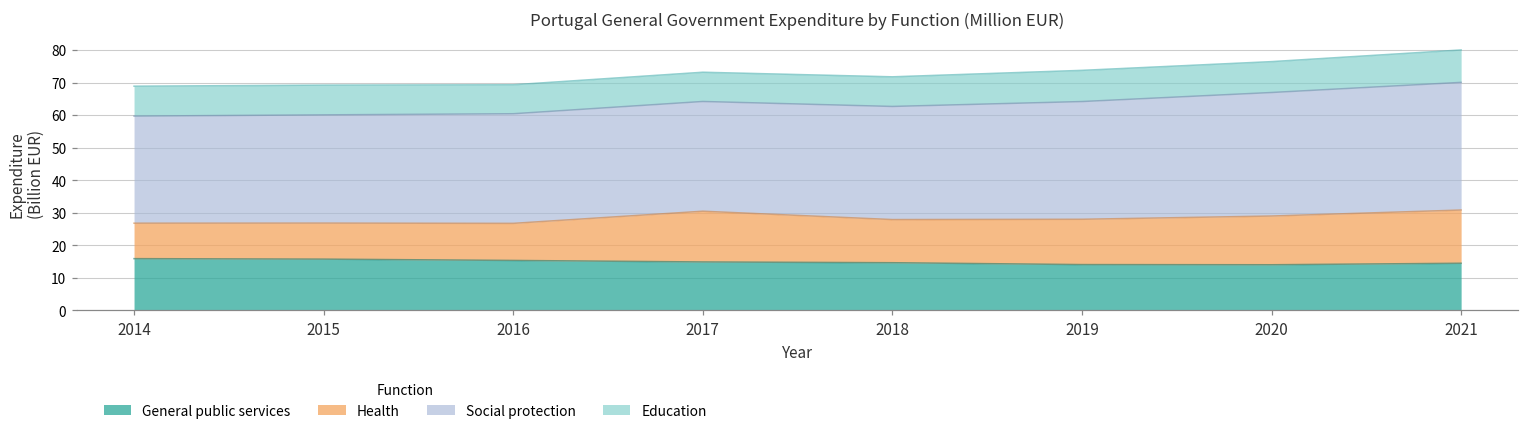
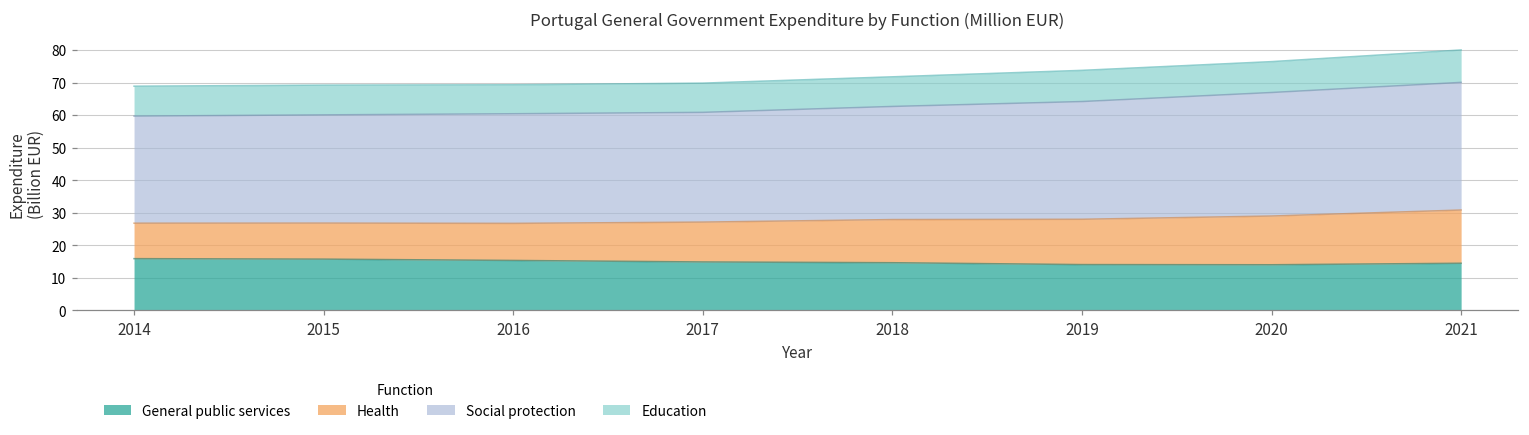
  {
    "General public services": {
      "2014": 16,
      "2015": 16,
      "2016": 15,
      "2017": 15,
      "2018": 15,
      "2019": 14,
      "2020": 14,
      "2021": 15
    },
    "Health": {
      "2014": 11,
      "2015": 11,
      "2016": 11,
-     "2017": 16,
+     "2017": 12,
      "2018": 13,
      "2019": 14,
      "2020": 15,
      "2021": 16
    }
  }
